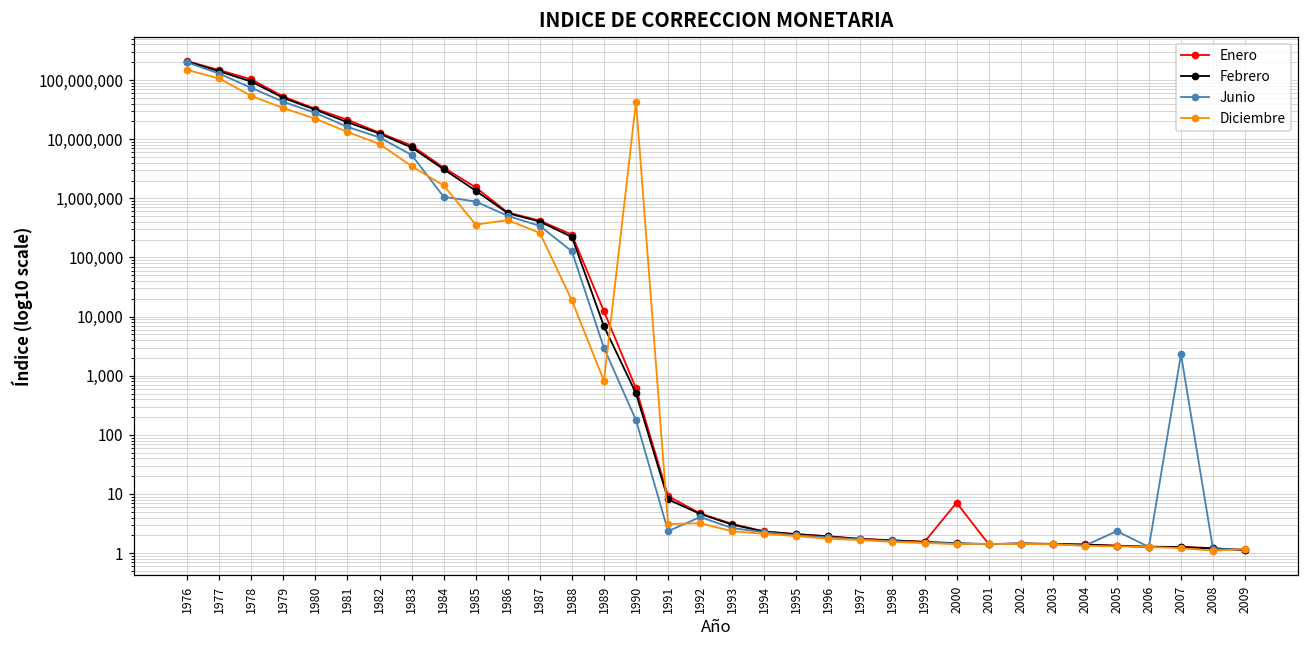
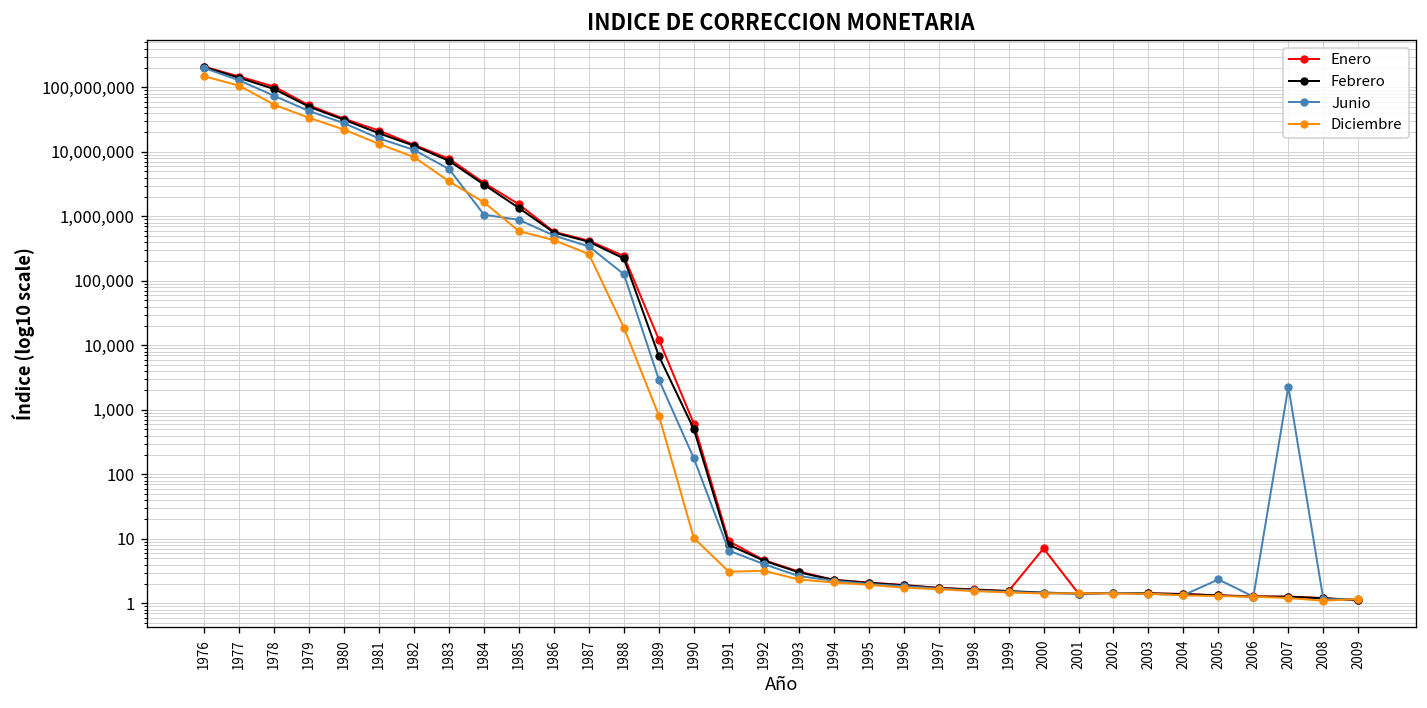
  {
    "Enero": {
      "1985": "1,500,000",
      "1989": "12,000",
      "1990": "600",
      "1991": "9",
      "2000": "7"
    },
    "Febrero": {
      "1985": "1,300,000",
      "1989": "7,000",
      "1990": "500",
      "1991": "8"
    },
    "Junio": {
      "1978": "70,000,000",
      "1979": "40,000,000",
      "1980": "30,000,000",
      "1981": "16,000,000",
      "1982": "11,000,000",
      "1983": "5,000,000",
      "1984": "1,100,000",
      "1985": "900,000",
      "1987": "300,000",
      "1988": "130,000",
      "1989": "3,000",
      "1990": "180",
-     "1991": "2",
+     "1991": "7",
      "1992": "4",
      "1993": "3",
      "2005": "2",
      "2007": "2,300"
    },
    "Diciembre": {
      "1976": "150,000,000",
      "1977": "110,000,000",
      "1978": "50,000,000",
      "1979": "30,000,000",
      "1980": "22,000,000",
      "1981": "13,000,000",
      "1982": "8,000,000",
      "1983": "3,000,000",
      "1984": "1,600,000",
-     "1985": "400,000",
+     "1985": "600,000",
      "1986": "400,000",
      "1987": "300,000",
      "1988": "19,000",
      "1989": "800",
-     "1990": "40,000,000",
+     "1990": "10",
      "1991": "3",
      "1992": "3",
      "1993": "2"
    }
  }
